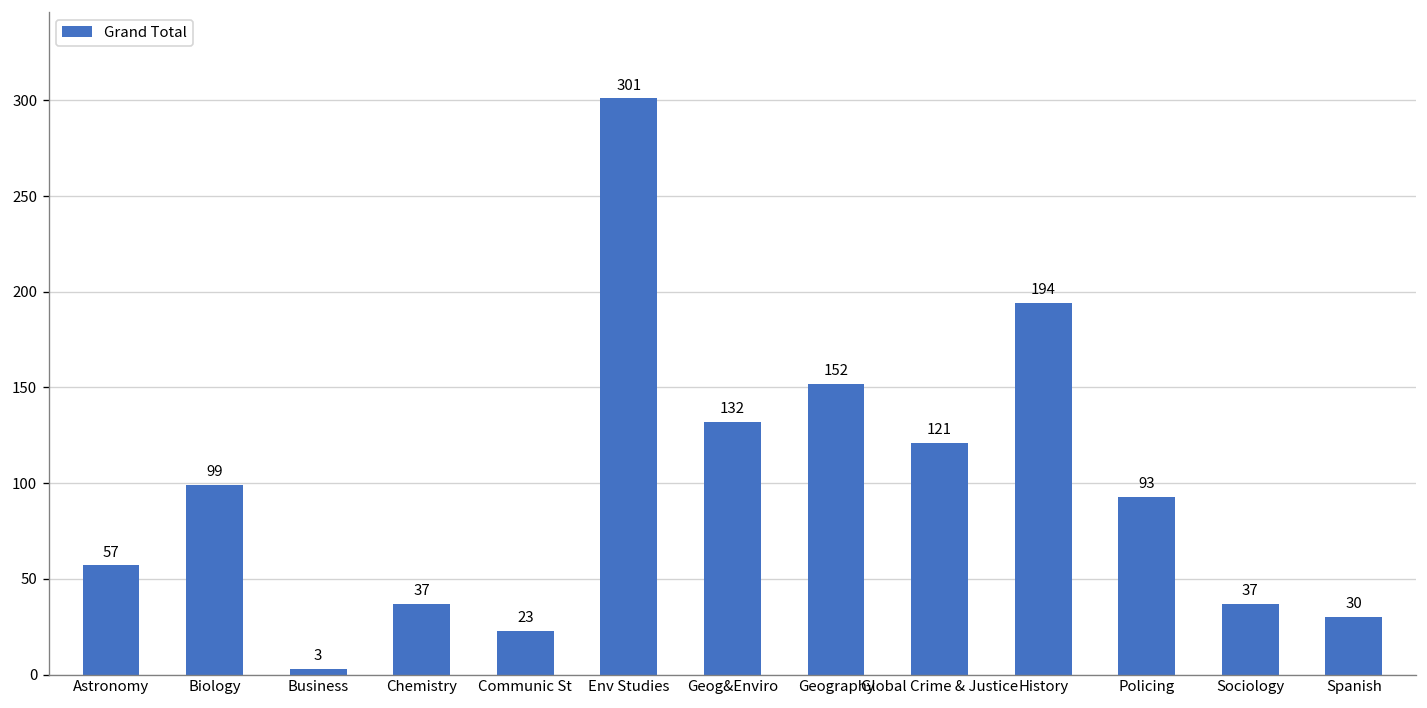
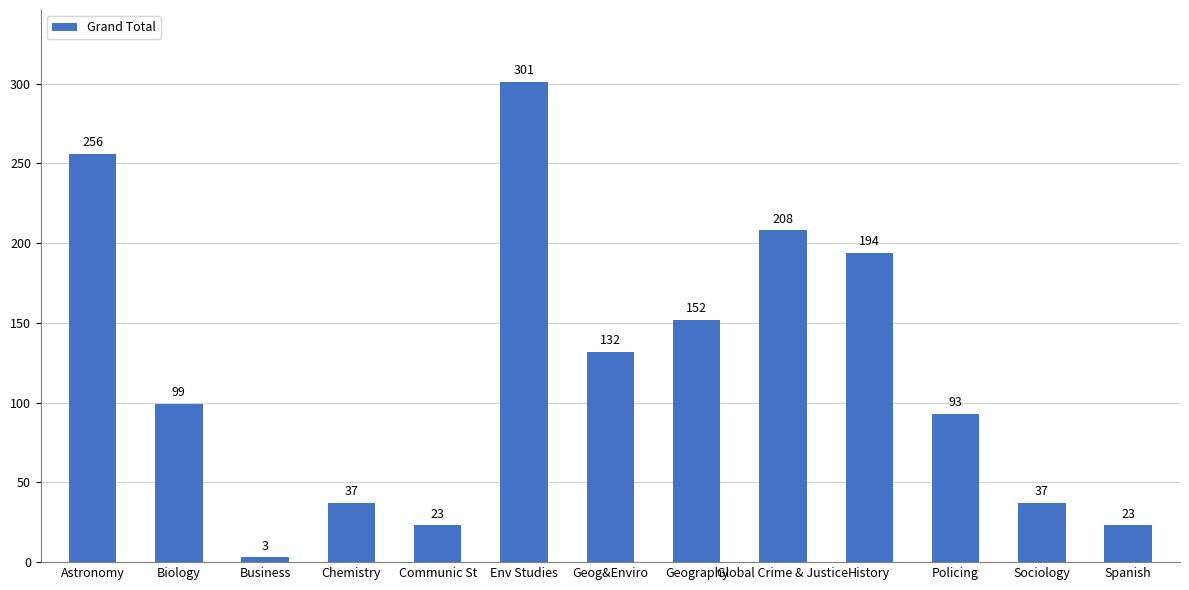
  {
-   "Astronomy": 57,
+   "Astronomy": 256,
    "Biology": 99,
    "Business": 3,
    "Chemistry": 37,
    "Communic St": 23,
    "Env Studies": 301,
    "Geog&Enviro": 132,
-   "Global Crime & Justice": 121,
+   "Global Crime & Justice": 208,
    "History": 194,
    "Policing": 93,
    "Sociology": 37,
-   "Spanish": 30
+   "Spanish": 23
  }
